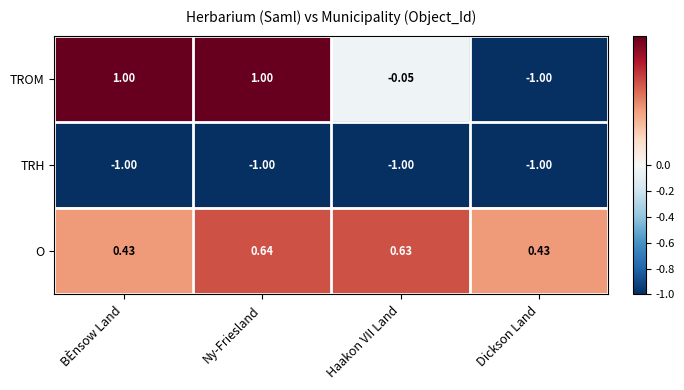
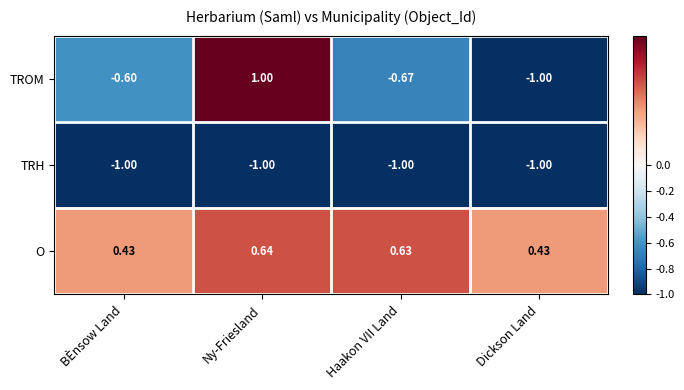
  {
    "TROM": {
-     "BÈnsow Land": 1.00,
+     "BÈnsow Land": -0.60,
      "Ny-Friesland": 1.00,
-     "Haakon VII Land": -0.05,
+     "Haakon VII Land": -0.67,
      "Dickson Land": -1.00
    },
    "TRH": {
      "BÈnsow Land": -1.00,
      "Ny-Friesland": -1.00,
      "Haakon VII Land": -1.00,
      "Dickson Land": -1.00
    },
    "O": {
      "BÈnsow Land": 0.43,
      "Ny-Friesland": 0.64,
      "Haakon VII Land": 0.63,
      "Dickson Land": 0.43
    }
  }
